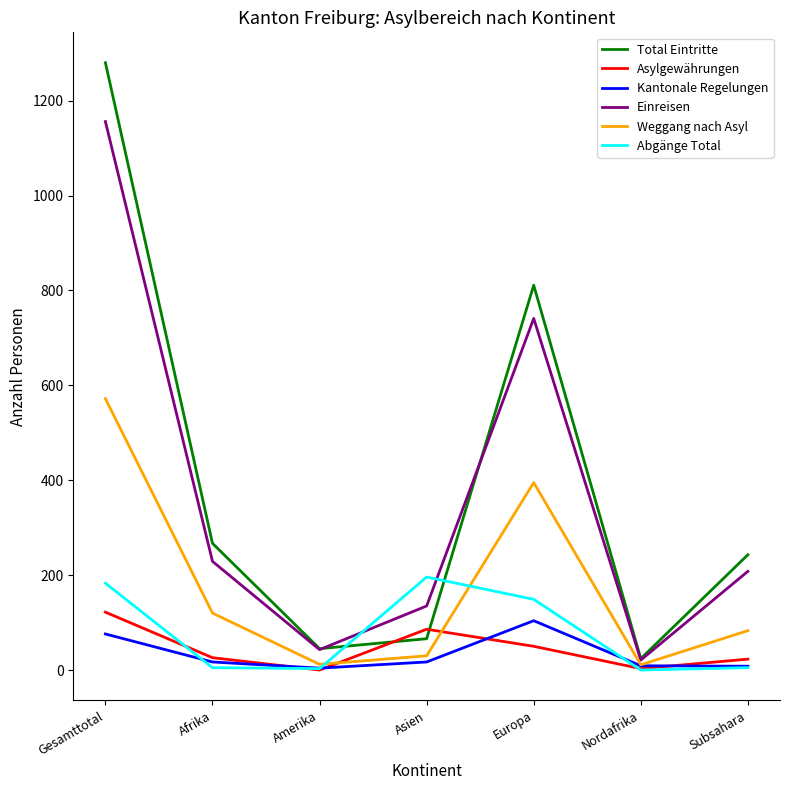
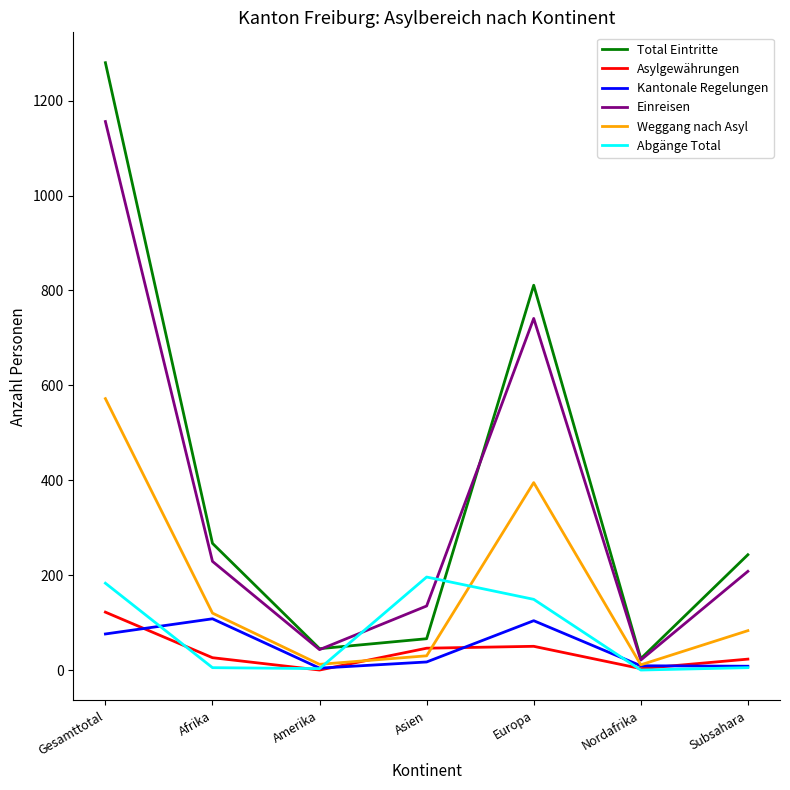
  {
    "Total Eintritte": {
      "Gesamttotal": 1280,
      "Afrika": 270,
      "Asien": 70,
      "Europa": 810,
      "Subsahara": 240
    },
    "Asylgewährungen": {
      "Gesamttotal": 120,
      "Afrika": 30,
-     "Asien": 90,
+     "Asien": 50,
      "Europa": 50,
      "Subsahara": 20
    },
    "Kantonale Regelungen": {
      "Gesamttotal": 80,
-     "Afrika": 20,
+     "Afrika": 110,
      "Asien": 20,
      "Europa": 100
    },
    "Einreisen": {
      "Gesamttotal": 1160,
      "Afrika": 230,
      "Asien": 140,
      "Europa": 740,
      "Subsahara": 210
    },
    "Weggang nach Asyl": {
      "Gesamttotal": 570,
      "Afrika": 120,
      "Amerika": 10,
      "Asien": 30,
      "Europa": 400,
      "Subsahara": 80
    },
    "Abgänge Total": {
      "Gesamttotal": 180,
      "Afrika": 10,
      "Asien": 200,
      "Europa": 150
    }
  }
